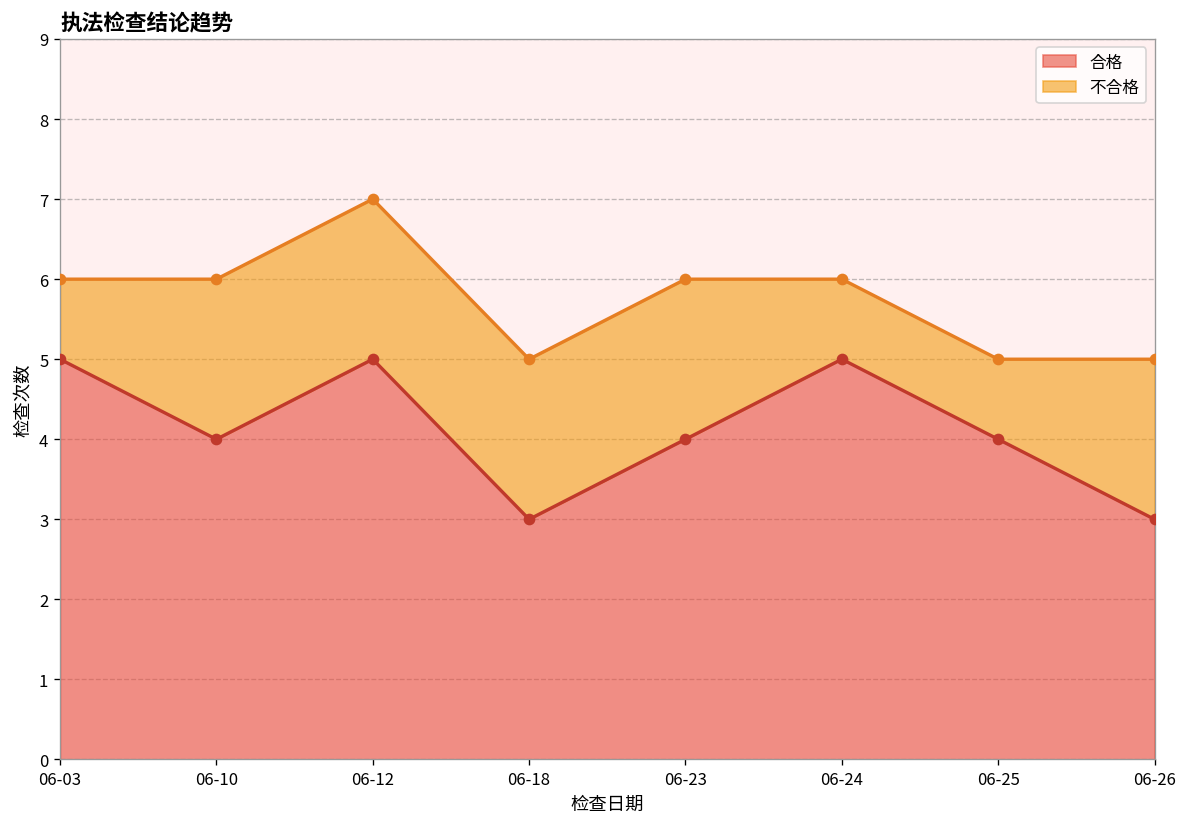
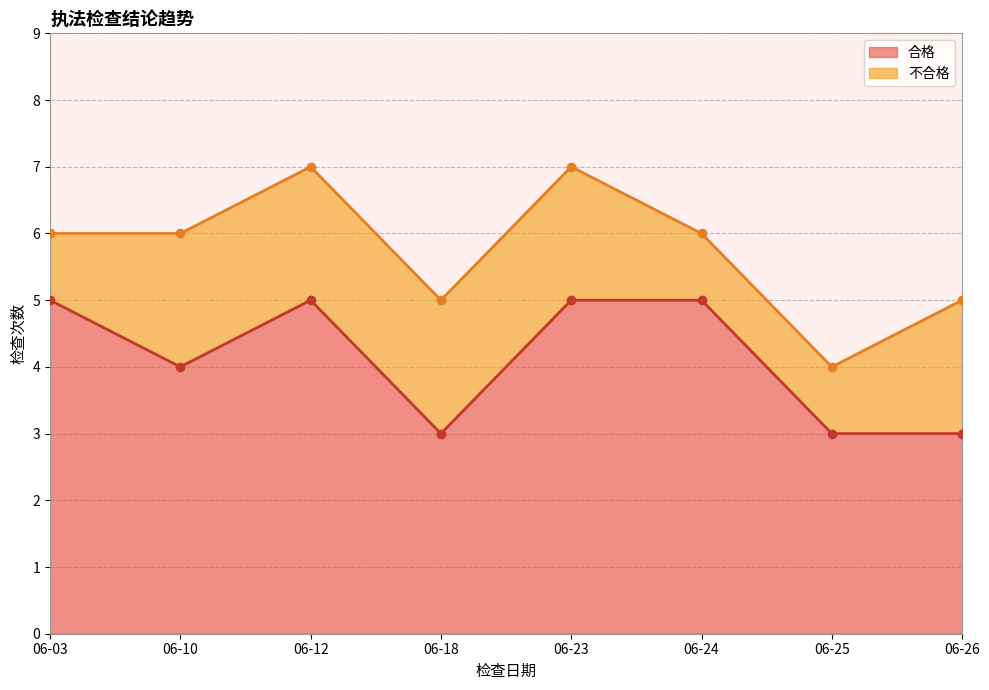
  {
    "合格": {
      "06-03": 5,
      "06-10": 4,
      "06-12": 5,
      "06-18": 3,
-     "06-23": 4,
+     "06-23": 5,
      "06-24": 5,
-     "06-25": 4,
+     "06-25": 3,
      "06-26": 3
    },
    "不合格": {
      "06-03": 1,
      "06-10": 2,
      "06-12": 2,
      "06-18": 2,
      "06-23": 2,
      "06-24": 1,
      "06-25": 1,
      "06-26": 2
    }
  }
